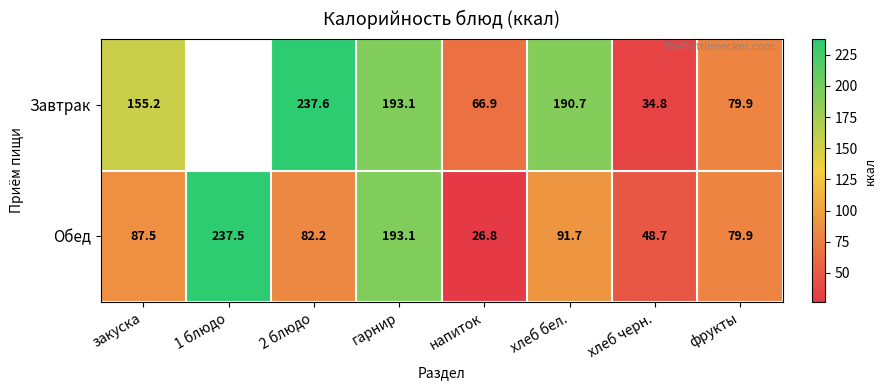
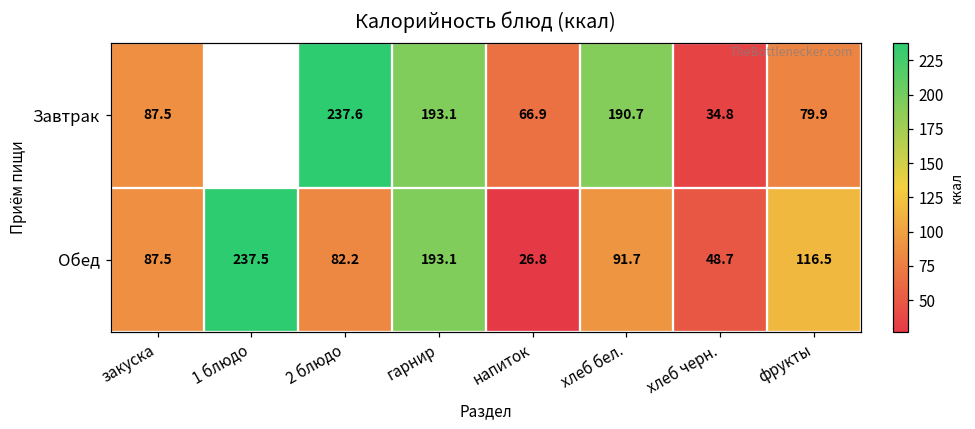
  {
    "Завтрак": {
-     "закуска": 155.2,
+     "закуска": 87.5,
      "2 блюдо": 237.6,
      "гарнир": 193.1,
      "напиток": 66.9,
      "хлеб бел.": 190.7,
      "хлеб черн.": 34.8
    },
    "Обед": {
      "закуска": 87.5,
      "1 блюдо": 237.5,
      "2 блюдо": 82.2,
      "гарнир": 193.1,
      "напиток": 26.8,
      "хлеб бел.": 91.7,
      "хлеб черн.": 48.7,
-     "фрукты": 79.9
+     "фрукты": 116.5
    }
  }
